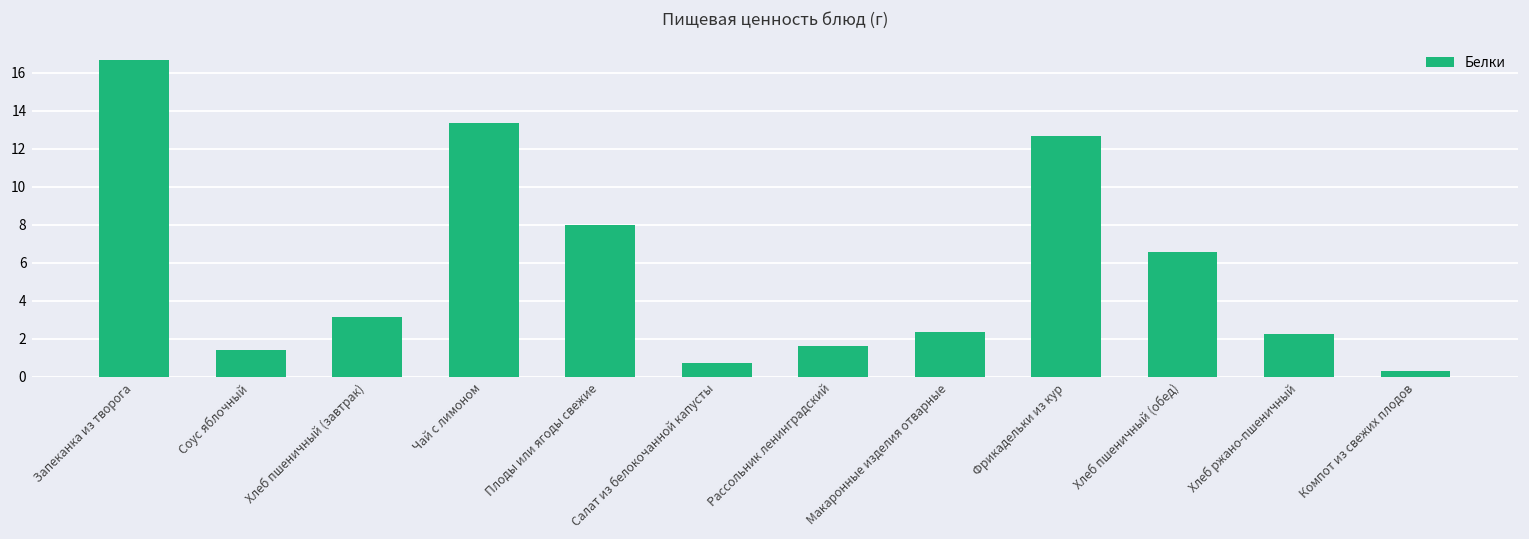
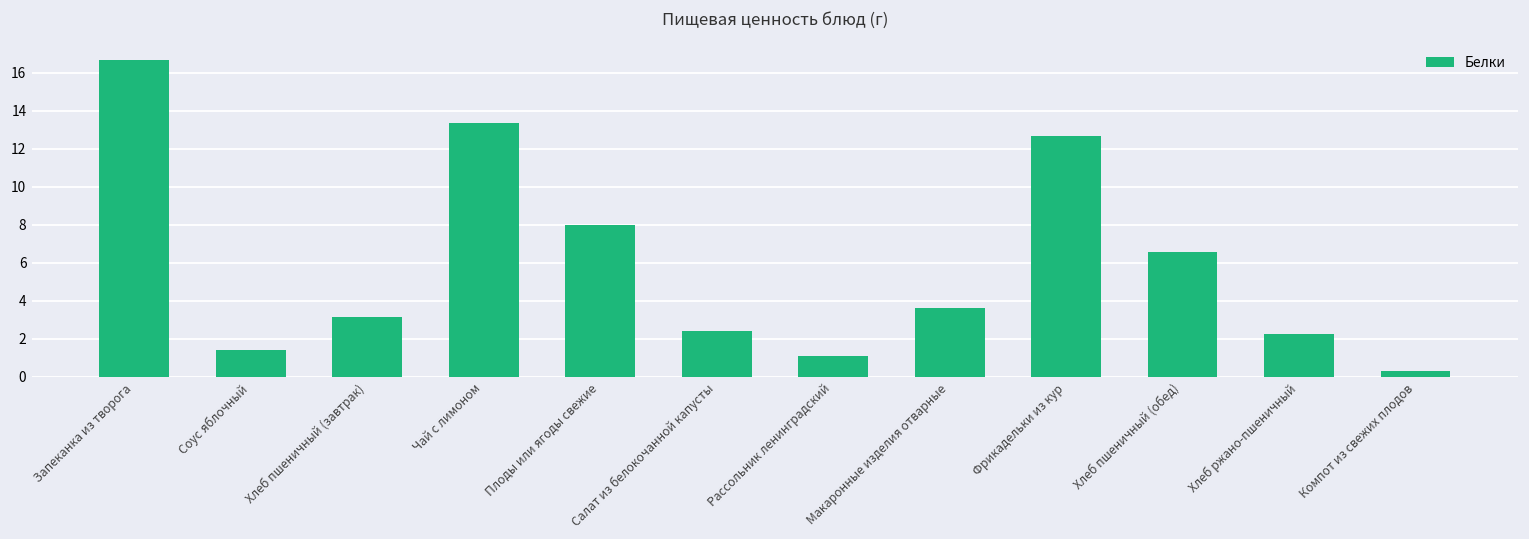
  {
    "Запеканка из творога": 16.7,
    "Соус яблочный": 1.4,
    "Хлеб пшеничный (завтрак)": 3.2,
    "Чай с лимоном": 13.4,
    "Плоды или ягоды свежие": 8.0,
-   "Салат из белокочанной капусты": 0.7,
-   "Рассольник ленинградский": 1.6,
-   "Макаронные изделия отварные": 2.3,
+   "Салат из белокочанной капусты": 2.4,
+   "Рассольник ленинградский": 1.1,
+   "Макаронные изделия отварные": 3.7,
    "Фрикадельки из кур": 12.7,
    "Хлеб пшеничный (обед)": 6.6,
    "Хлеб ржано-пшеничный": 2.2,
    "Компот из свежих плодов": 0.3
  }
